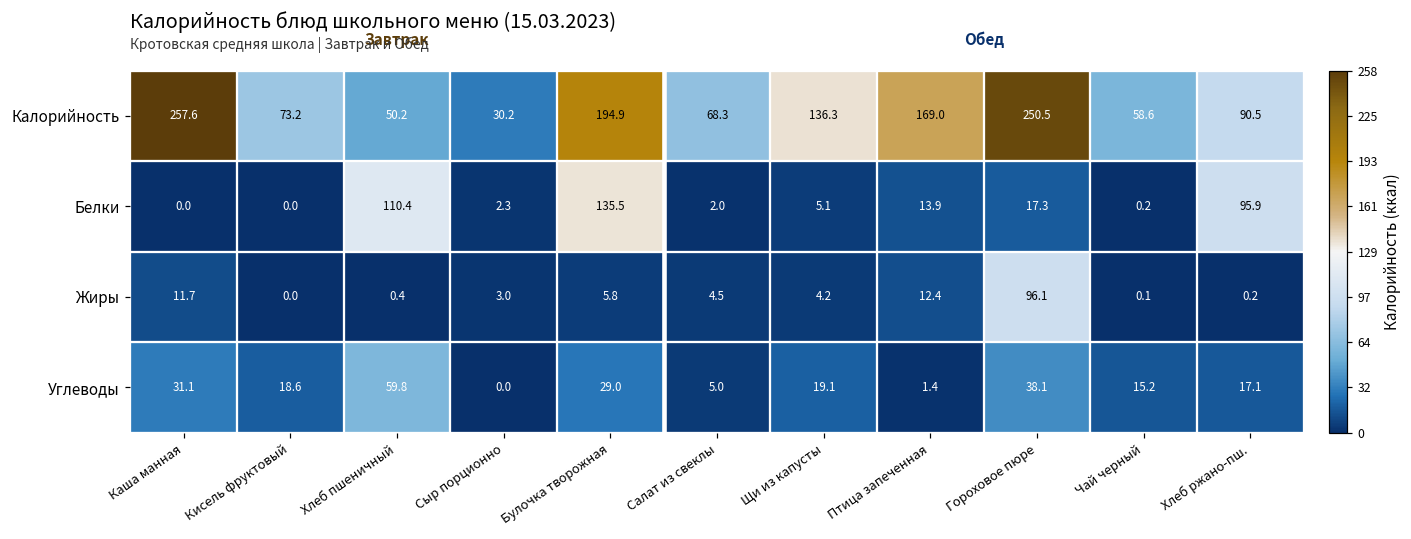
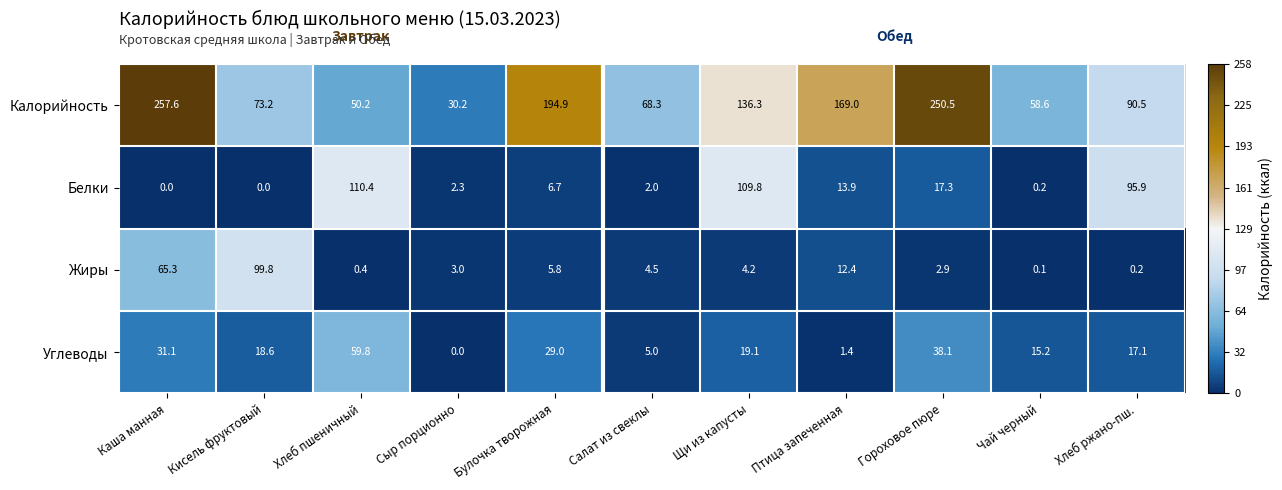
  {
    "Калорийность": {
      "Каша манная": 257.6,
      "Кисель фруктовый": 73.2,
      "Хлеб пшеничный": 50.2,
      "Сыр порционно": 30.2,
      "Булочка творожная": 194.9,
      "Салат из свеклы": 68.3,
      "Щи из капусты": 136.3,
      "Птица запеченная": 169.0,
      "Гороховое пюре": 250.5,
      "Чай черный": 58.6,
      "Хлеб ржано-пш.": 90.5
    },
    "Белки": {
      "Каша манная": 0.0,
      "Кисель фруктовый": 0.0,
      "Хлеб пшеничный": 110.4,
      "Сыр порционно": 2.3,
-     "Булочка творожная": 135.5,
+     "Булочка творожная": 6.7,
      "Салат из свеклы": 2.0,
-     "Щи из капусты": 5.1,
+     "Щи из капусты": 109.8,
      "Птица запеченная": 13.9,
      "Гороховое пюре": 17.3,
      "Чай черный": 0.2,
      "Хлеб ржано-пш.": 95.9
    },
    "Жиры": {
-     "Каша манная": 11.7,
-     "Кисель фруктовый": 0.0,
+     "Каша манная": 65.3,
+     "Кисель фруктовый": 99.8,
      "Хлеб пшеничный": 0.4,
      "Сыр порционно": 3.0,
      "Булочка творожная": 5.8,
      "Салат из свеклы": 4.5,
      "Щи из капусты": 4.2,
      "Птица запеченная": 12.4,
-     "Гороховое пюре": 96.1,
+     "Гороховое пюре": 2.9,
      "Чай черный": 0.1,
      "Хлеб ржано-пш.": 0.2
    },
    "Углеводы": {
      "Каша манная": 31.1,
      "Кисель фруктовый": 18.6,
      "Хлеб пшеничный": 59.8,
      "Сыр порционно": 0.0,
      "Булочка творожная": 29.0,
      "Салат из свеклы": 5.0,
      "Щи из капусты": 19.1,
      "Птица запеченная": 1.4,
      "Гороховое пюре": 38.1,
      "Чай черный": 15.2,
      "Хлеб ржано-пш.": 17.1
    }
  }
